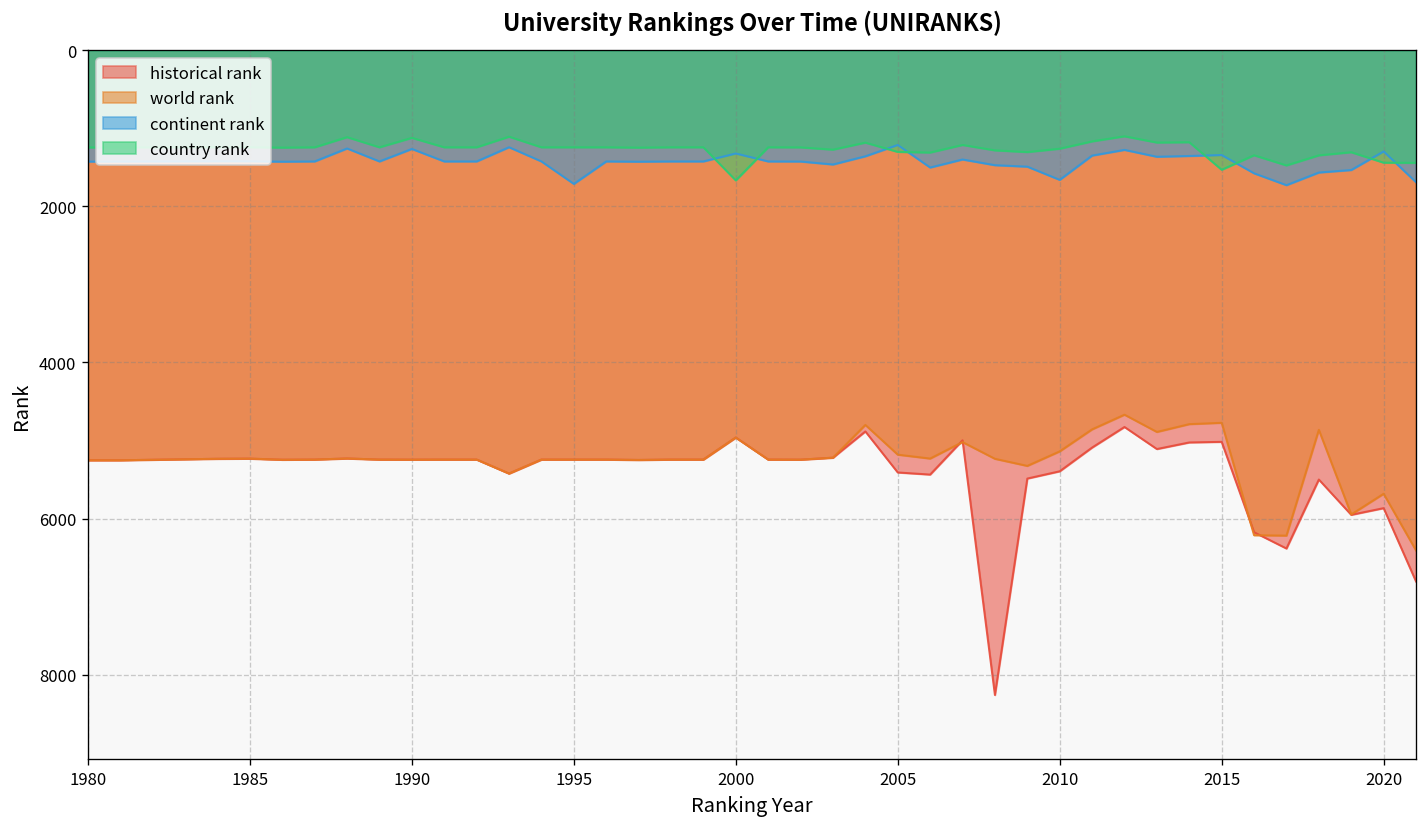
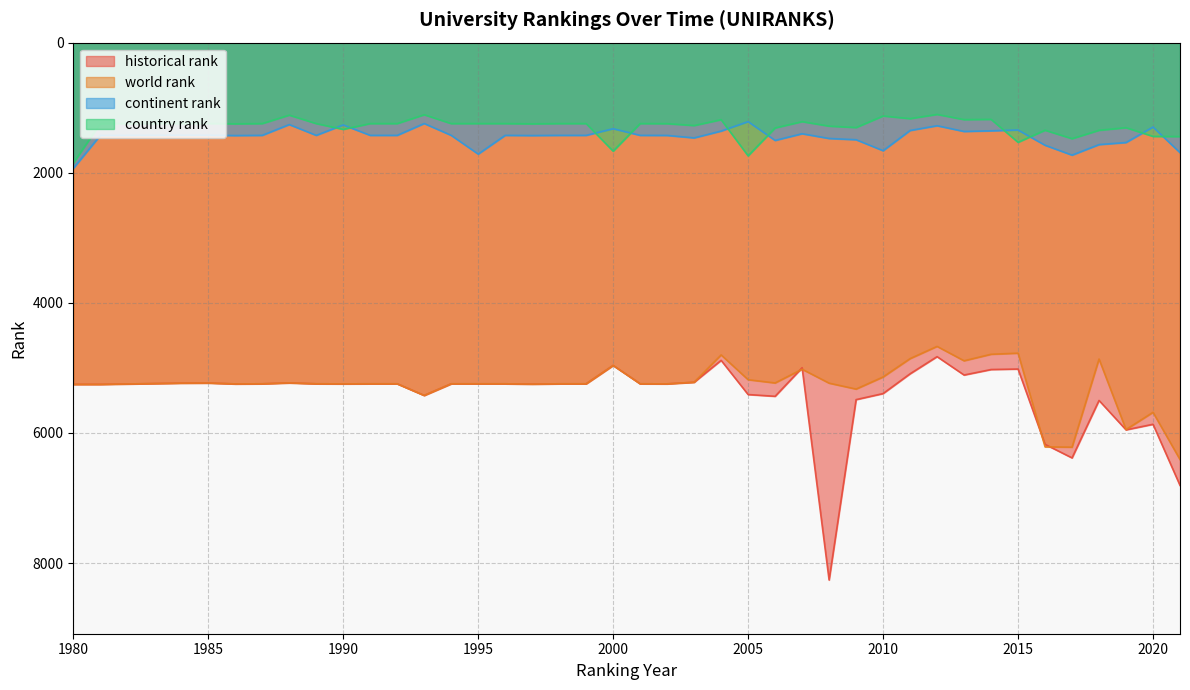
  {
    "continent rank": {
-     "1980": 1400,
+     "1980": 1900,
      "1990": 1300,
      "1995": 1700,
      "2000": 1300,
      "2005": 1200,
      "2010": 1700,
      "2015": 1300,
      "2020": 1300
    },
    "country rank": {
-     "1980": 1200,
-     "1990": 1100,
+     "1980": 1900,
+     "1990": 1300,
      "1995": 1200,
      "2000": 1700,
-     "2005": 1300,
-     "2010": 1300,
+     "2005": 1700,
+     "2010": 1100,
      "2015": 1500,
      "2020": 1400
    }
  }
